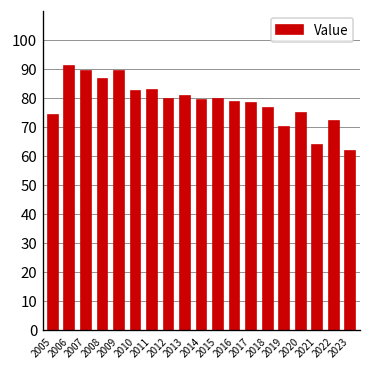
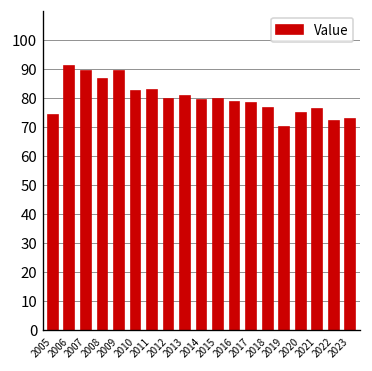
  {
    "2005": 74,
    "2006": 91,
    "2007": 89,
    "2008": 86,
    "2009": 89,
    "2010": 82,
    "2011": 83,
    "2012": 80,
    "2013": 81,
    "2014": 79,
    "2015": 80,
    "2016": 79,
    "2017": 78,
    "2018": 77,
    "2019": 70,
    "2020": 75,
-   "2021": 64,
+   "2021": 76,
    "2022": 72,
-   "2023": 62
+   "2023": 73
  }
